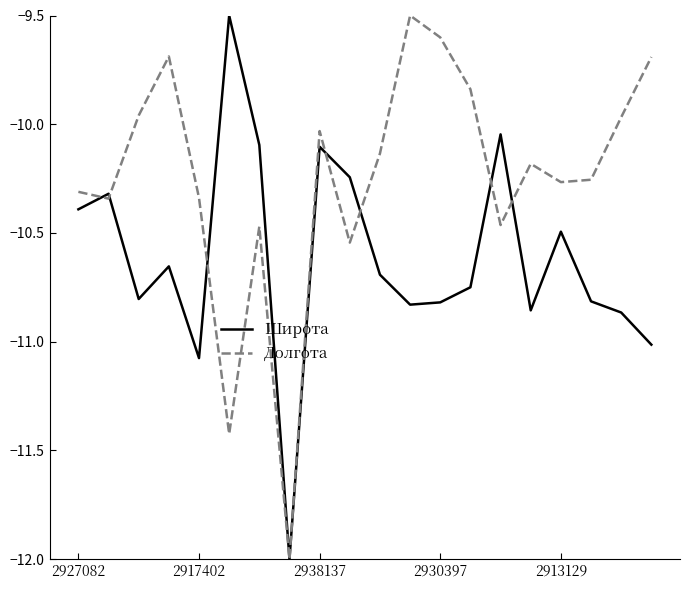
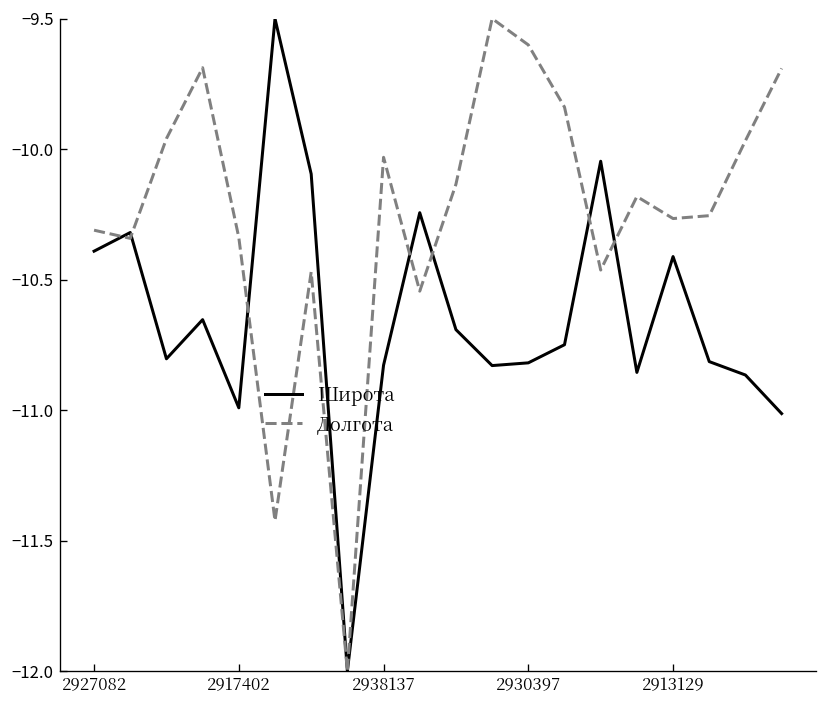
  {
    "Широта": {
      "2927082": -10.39,
-     "2917402": -11.08,
-     "2938137": -10.10,
+     "2917402": -10.99,
+     "2938137": -10.83,
      "2930397": -10.82,
-     "2913129": -10.49
+     "2913129": -10.41
    },
    "Долгота": {
      "2927082": -10.31,
      "2917402": -10.34,
      "2938137": -10.03,
      "2930397": -9.60,
      "2913129": -10.27
    }
  }
